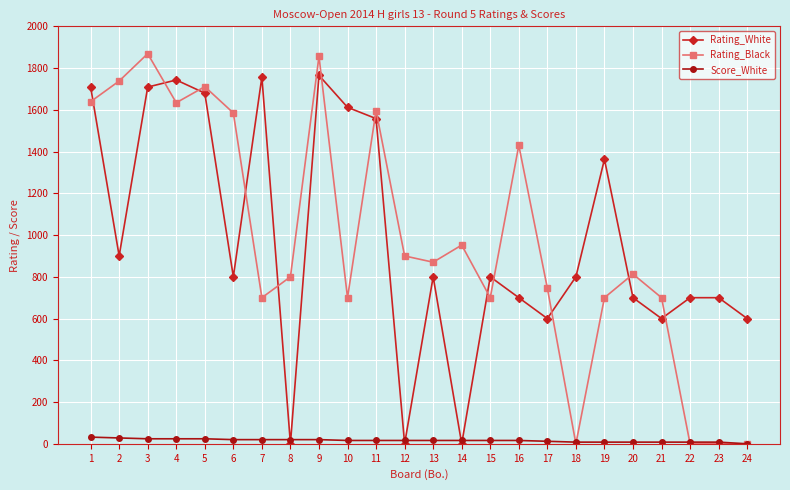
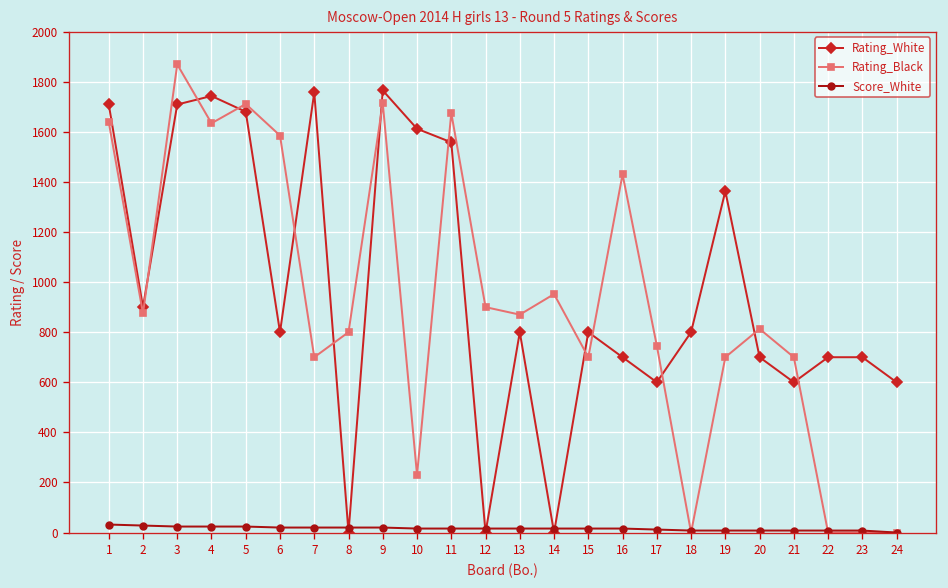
  {
    "Rating_Black": {
      "1": 1640,
-     "2": 1740,
+     "2": 880,
      "3": 1870,
      "4": 1630,
      "5": 1710,
      "6": 1590,
      "7": 700,
      "8": 800,
-     "9": 1860,
-     "10": 700,
-     "11": 1600,
+     "9": 1710,
+     "10": 230,
+     "11": 1680,
      "12": 900,
      "13": 870,
      "14": 950,
      "15": 700,
      "16": 1430,
      "17": 750,
      "19": 700,
      "20": 810,
      "21": 700
    }
  }
